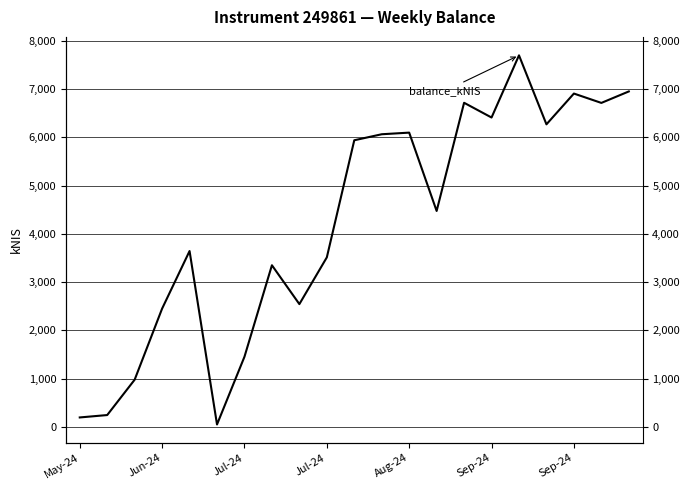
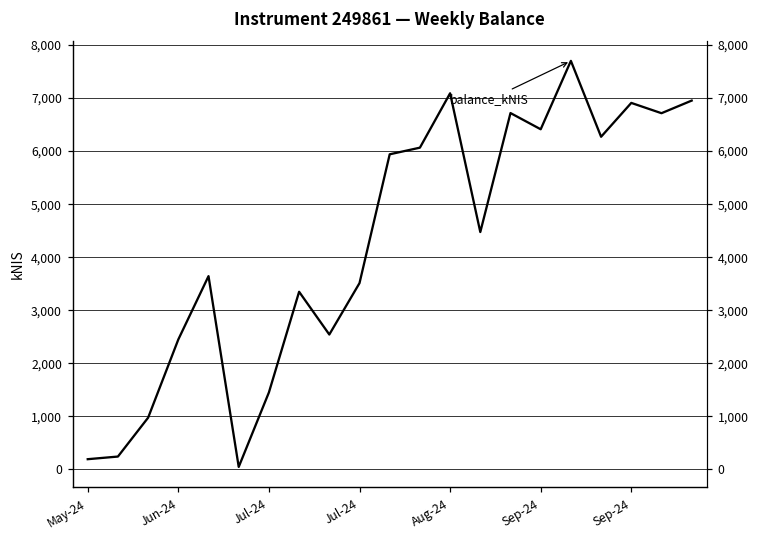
  {
    "May-24": "200",
    "Jun-24": "2,400",
-   "Aug-24": "6,100"
+   "Aug-24": "7,100"
  }
